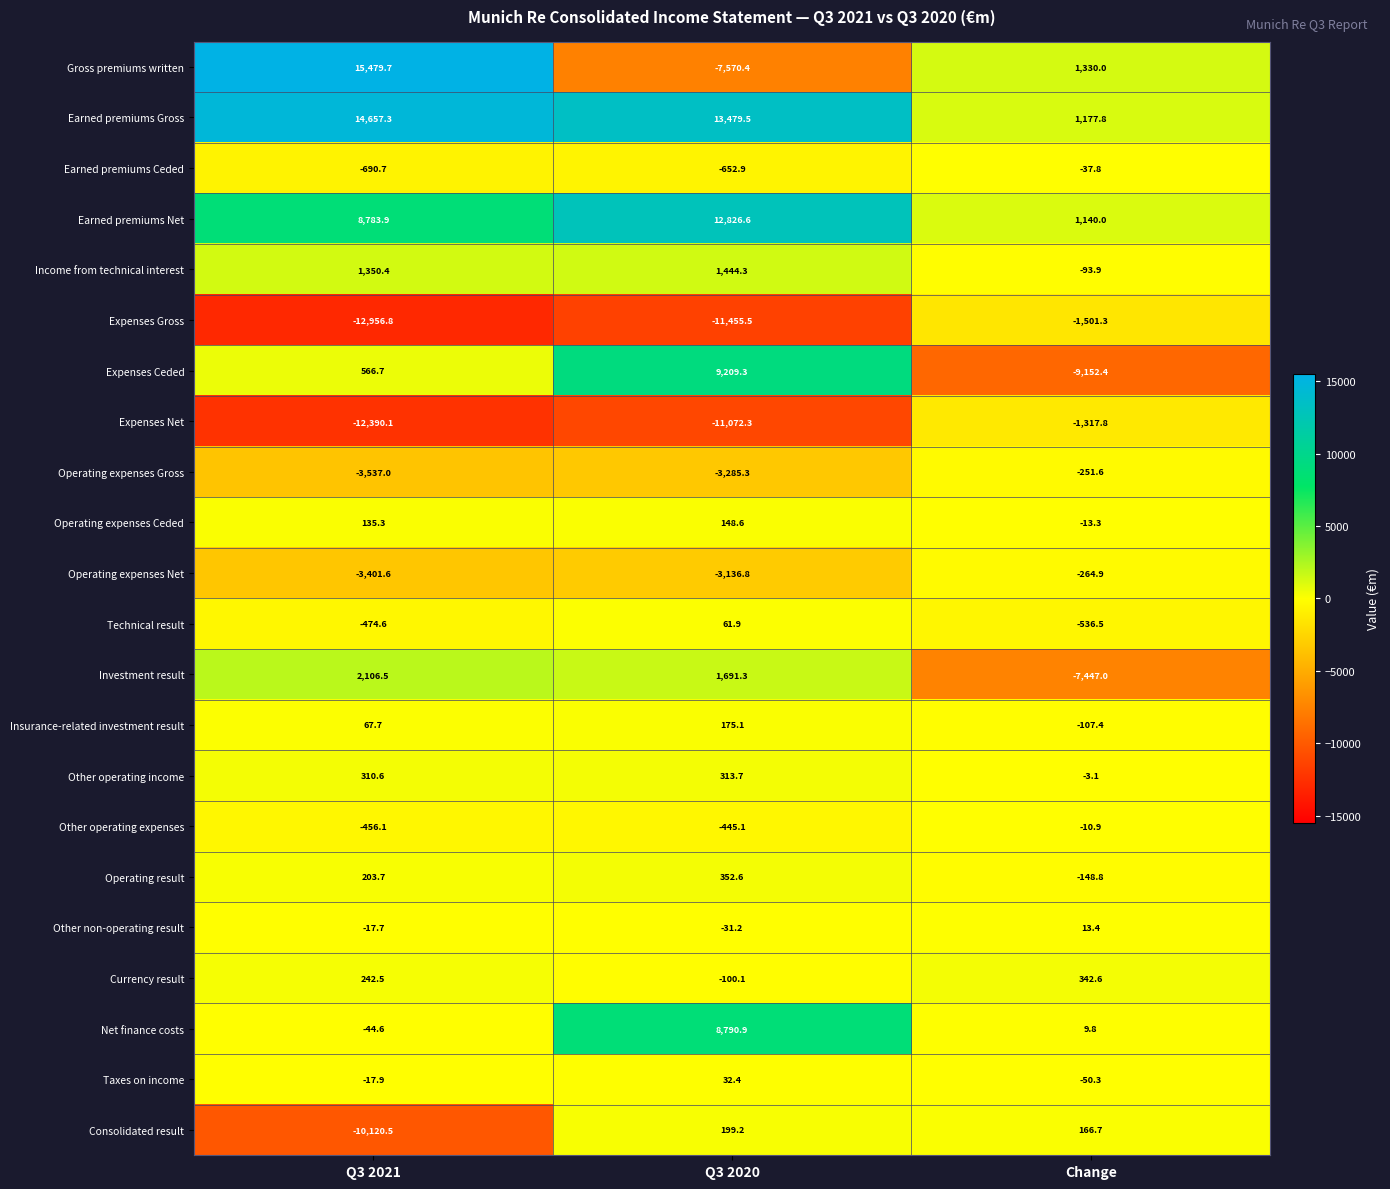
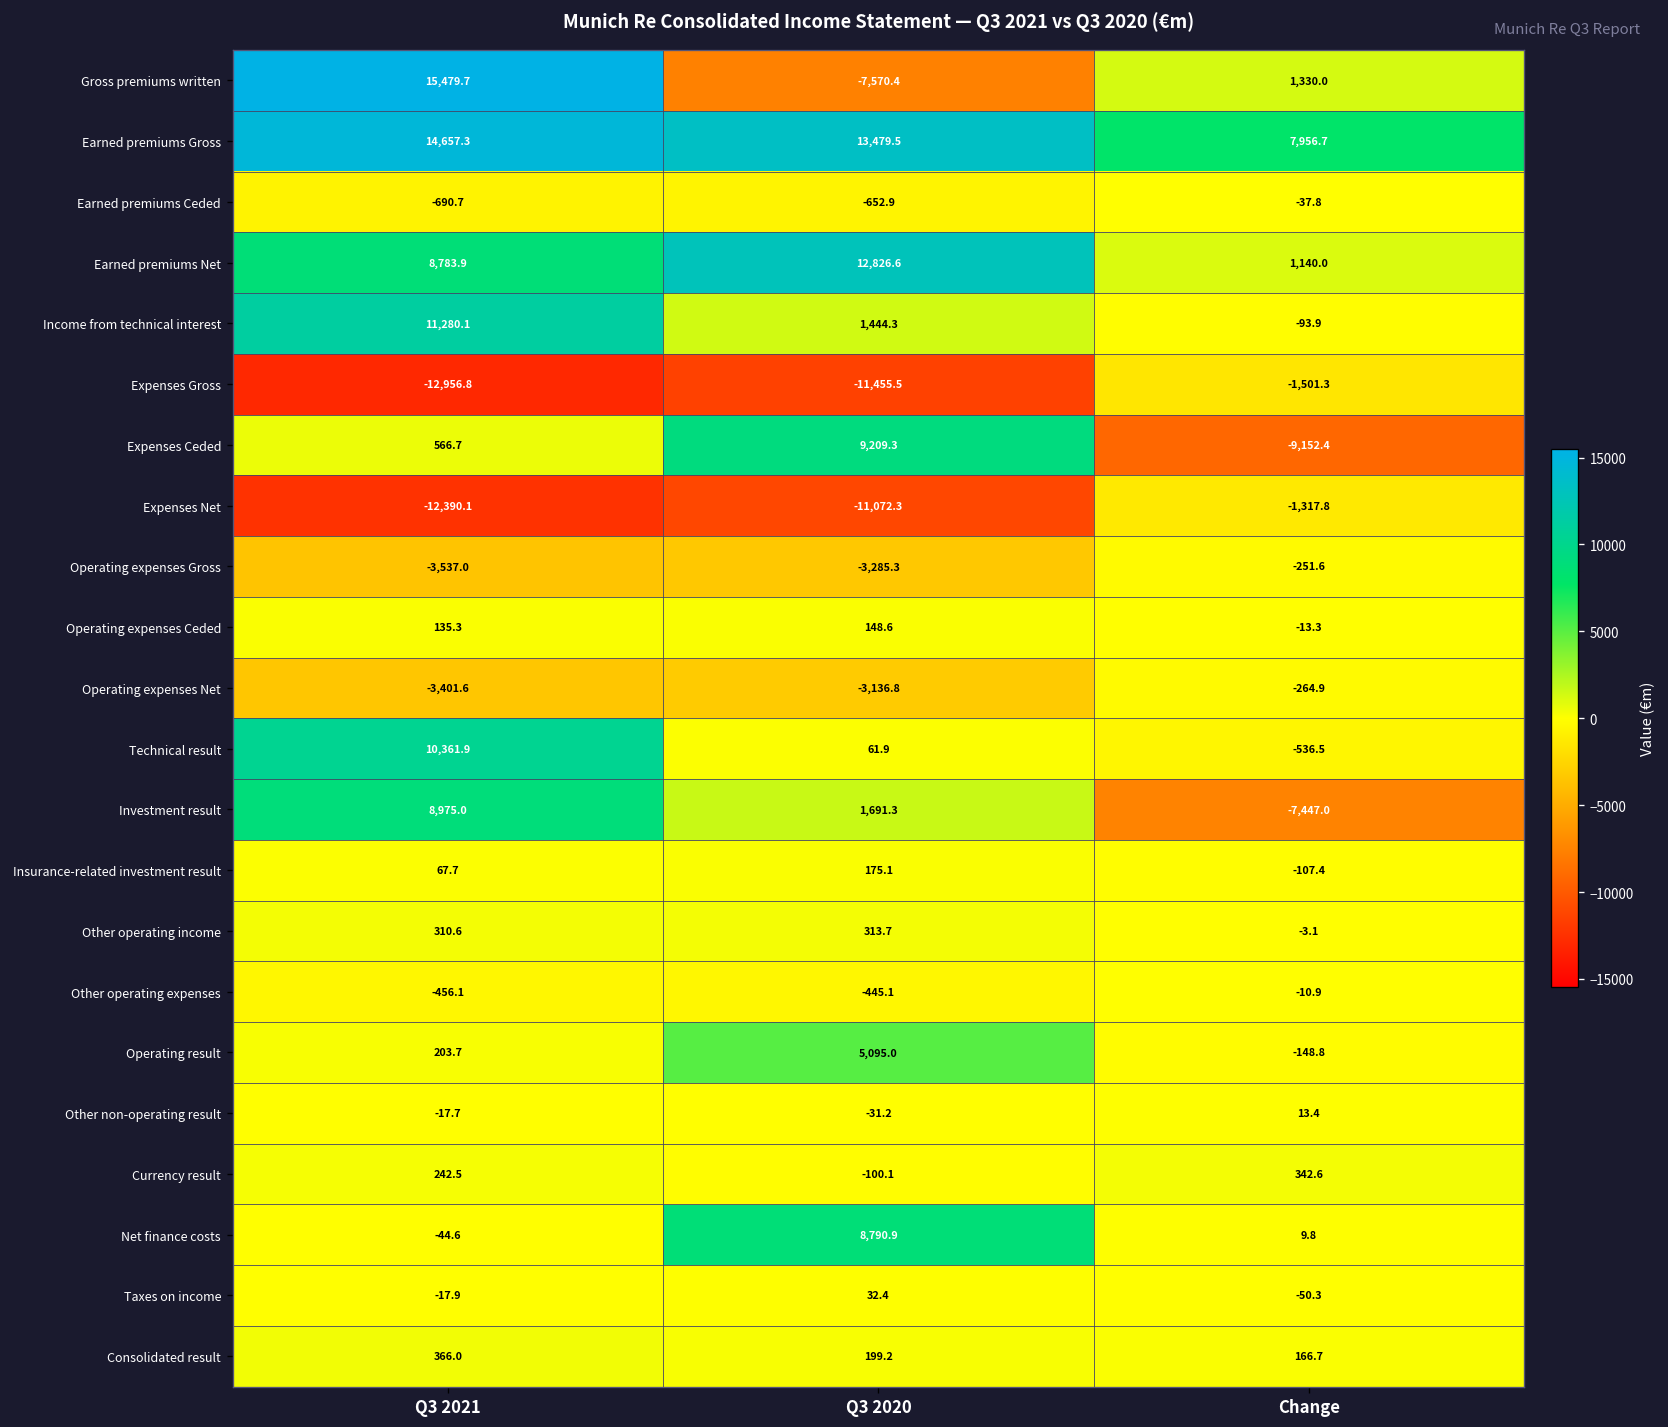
  {
    "Gross premiums written": {
      "Q3 2021": "15,479.7",
      "Q3 2020": "-7,570.4",
      "Change": "1,330.0"
    },
    "Earned premiums Gross": {
      "Q3 2021": "14,657.3",
      "Q3 2020": "13,479.5",
-     "Change": "1,177.8"
+     "Change": "7,956.7"
    },
    "Earned premiums Ceded": {
      "Q3 2021": "-690.7",
      "Q3 2020": "-652.9",
      "Change": "-37.8"
    },
    "Earned premiums Net": {
      "Q3 2021": "8,783.9",
      "Q3 2020": "12,826.6",
      "Change": "1,140.0"
    },
    "Income from technical interest": {
-     "Q3 2021": "1,350.4",
+     "Q3 2021": "11,280.1",
      "Q3 2020": "1,444.3",
      "Change": "-93.9"
    },
    "Expenses Gross": {
      "Q3 2021": "-12,956.8",
      "Q3 2020": "-11,455.5",
      "Change": "-1,501.3"
    },
    "Expenses Ceded": {
      "Q3 2021": "566.7",
      "Q3 2020": "9,209.3",
      "Change": "-9,152.4"
    },
    "Expenses Net": {
      "Q3 2021": "-12,390.1",
      "Q3 2020": "-11,072.3",
      "Change": "-1,317.8"
    },
    "Operating expenses Gross": {
      "Q3 2021": "-3,537.0",
      "Q3 2020": "-3,285.3",
      "Change": "-251.6"
    },
    "Operating expenses Ceded": {
      "Q3 2021": "135.3",
      "Q3 2020": "148.6",
      "Change": "-13.3"
    },
    "Operating expenses Net": {
      "Q3 2021": "-3,401.6",
      "Q3 2020": "-3,136.8",
      "Change": "-264.9"
    },
    "Technical result": {
-     "Q3 2021": "-474.6",
+     "Q3 2021": "10,361.9",
      "Q3 2020": "61.9",
      "Change": "-536.5"
    },
    "Investment result": {
-     "Q3 2021": "2,106.5",
+     "Q3 2021": "8,975.0",
      "Q3 2020": "1,691.3",
      "Change": "-7,447.0"
    },
    "Insurance-related investment result": {
      "Q3 2021": "67.7",
      "Q3 2020": "175.1",
      "Change": "-107.4"
    },
    "Other operating income": {
      "Q3 2021": "310.6",
      "Q3 2020": "313.7",
      "Change": "-3.1"
    },
    "Other operating expenses": {
      "Q3 2021": "-456.1",
      "Q3 2020": "-445.1",
      "Change": "-10.9"
    },
    "Operating result": {
      "Q3 2021": "203.7",
-     "Q3 2020": "352.6",
+     "Q3 2020": "5,095.0",
      "Change": "-148.8"
    },
    "Other non-operating result": {
      "Q3 2021": "-17.7",
      "Q3 2020": "-31.2",
      "Change": "13.4"
    },
    "Currency result": {
      "Q3 2021": "242.5",
      "Q3 2020": "-100.1",
      "Change": "342.6"
    },
    "Net finance costs": {
      "Q3 2021": "-44.6",
      "Q3 2020": "8,790.9",
      "Change": "9.8"
    },
    "Taxes on income": {
      "Q3 2021": "-17.9",
      "Q3 2020": "32.4",
      "Change": "-50.3"
    },
    "Consolidated result": {
-     "Q3 2021": "-10,120.5",
+     "Q3 2021": "366.0",
      "Q3 2020": "199.2",
      "Change": "166.7"
    }
  }
